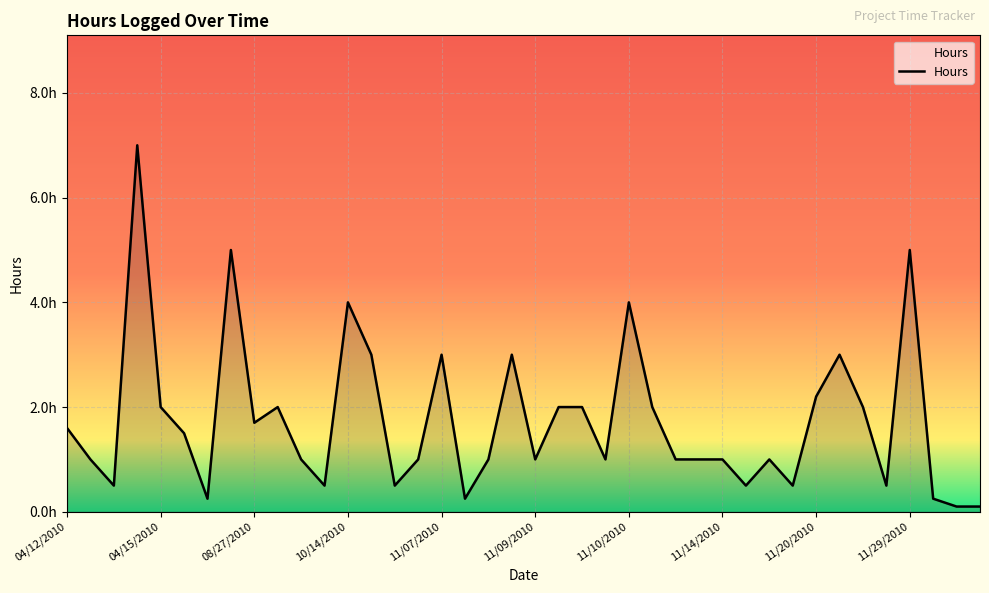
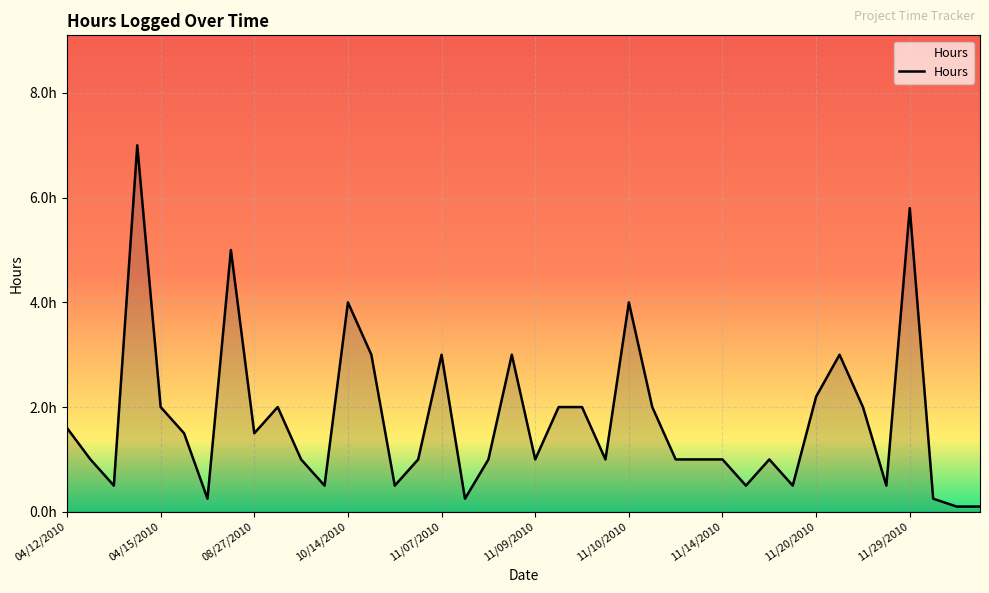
  {
    "04/12/2010": "1.6h",
-   "08/27/2010": "1.7h",
+   "08/27/2010": "1.5h",
    "10/14/2010": "4.0h",
    "11/14/2010": "1.0h",
    "11/20/2010": "2.2h",
-   "11/29/2010": "5.0h"
+   "11/29/2010": "5.8h"
  }
